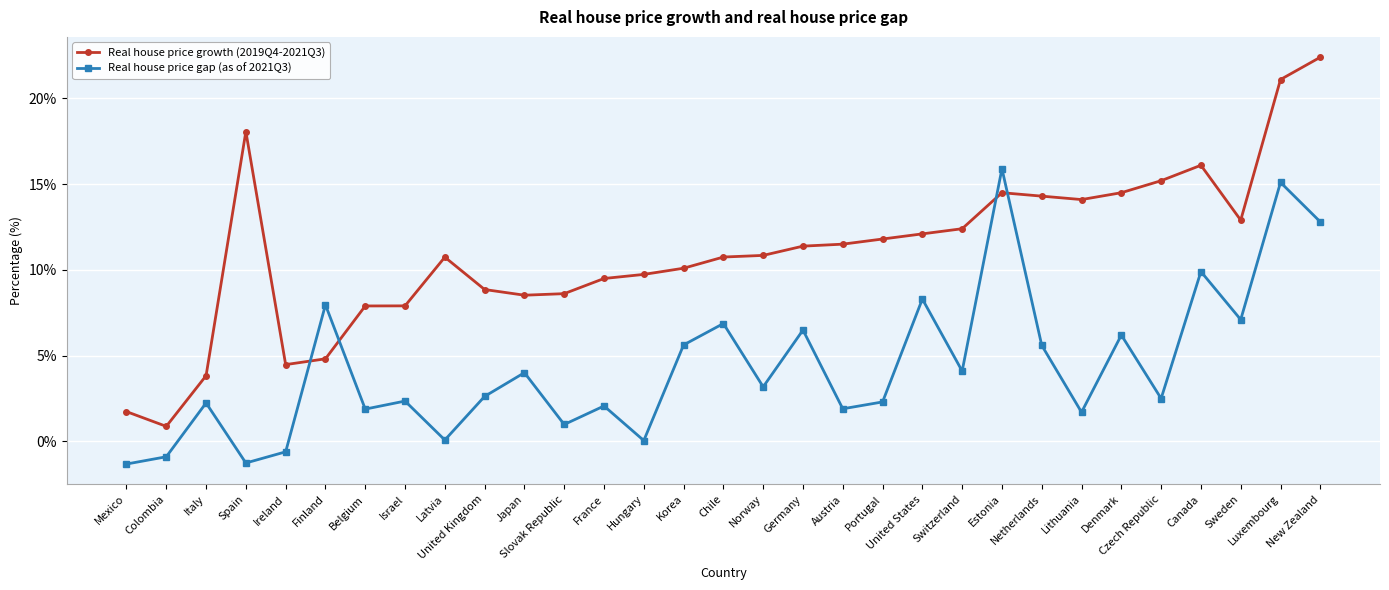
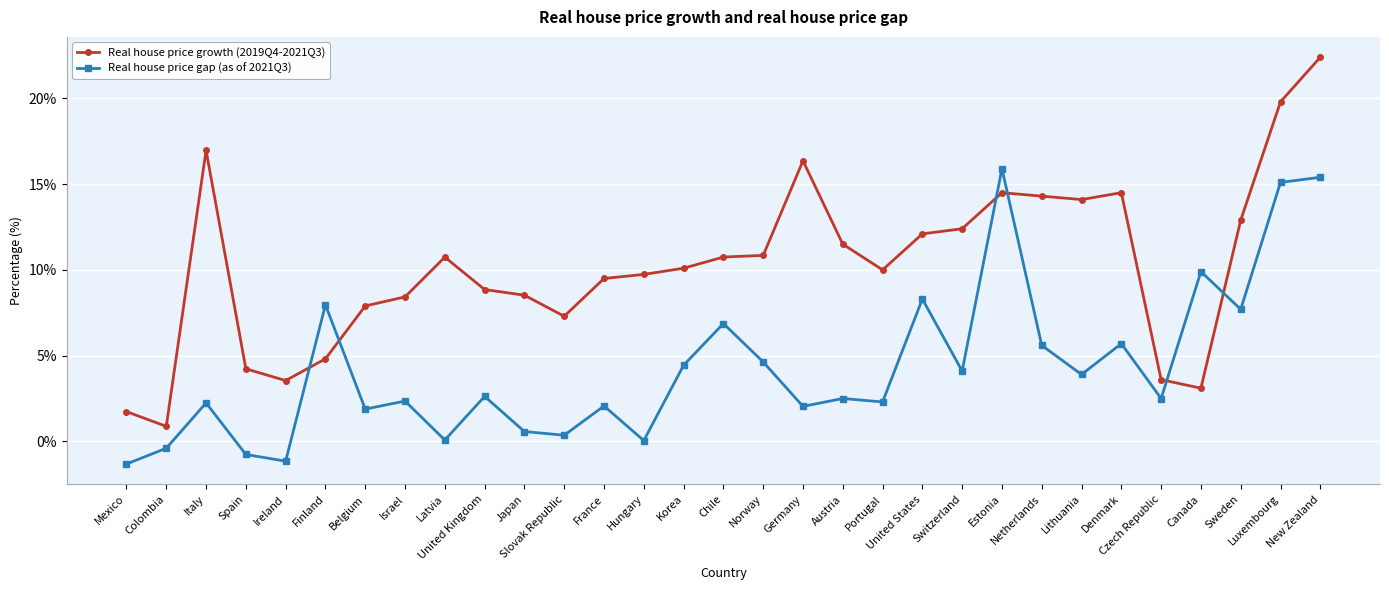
  {
    "Real house price growth (2019Q4-2021Q3)": {
      "Mexico": "1.7%",
      "Colombia": "0.9%",
-     "Italy": "3.8%",
-     "Spain": "18.1%",
-     "Ireland": "4.5%",
+     "Italy": "17.0%",
+     "Spain": "4.2%",
+     "Ireland": "3.5%",
      "Finland": "4.8%",
      "Belgium": "7.9%",
-     "Israel": "7.9%",
+     "Israel": "8.4%",
      "Latvia": "10.7%",
      "United Kingdom": "8.9%",
      "Japan": "8.5%",
-     "Slovak Republic": "8.6%",
+     "Slovak Republic": "7.3%",
      "France": "9.5%",
      "Hungary": "9.7%",
      "Korea": "10.1%",
      "Chile": "10.7%",
      "Norway": "10.8%",
-     "Germany": "11.4%",
+     "Germany": "16.4%",
      "Austria": "11.5%",
-     "Portugal": "11.8%",
+     "Portugal": "10.0%",
      "United States": "12.1%",
      "Switzerland": "12.4%",
      "Estonia": "14.5%",
      "Netherlands": "14.3%",
      "Lithuania": "14.1%",
      "Denmark": "14.5%",
-     "Czech Republic": "15.2%",
-     "Canada": "16.1%",
+     "Czech Republic": "3.6%",
+     "Canada": "3.1%",
      "Sweden": "12.9%",
-     "Luxembourg": "21.1%",
+     "Luxembourg": "19.8%",
      "New Zealand": "22.4%"
    },
    "Real house price gap (as of 2021Q3)": {
      "Mexico": "-1.3%",
-     "Colombia": "-0.9%",
+     "Colombia": "-0.4%",
      "Italy": "2.2%",
-     "Spain": "-1.3%",
-     "Ireland": "-0.6%",
+     "Spain": "-0.8%",
+     "Ireland": "-1.2%",
      "Finland": "8.0%",
      "Belgium": "1.9%",
      "Israel": "2.4%",
      "Latvia": "0.1%",
      "United Kingdom": "2.6%",
-     "Japan": "4.0%",
-     "Slovak Republic": "1.0%",
+     "Japan": "0.6%",
+     "Slovak Republic": "0.4%",
      "France": "2.1%",
      "Hungary": "0.0%",
-     "Korea": "5.6%",
+     "Korea": "4.4%",
      "Chile": "6.9%",
-     "Norway": "3.2%",
-     "Germany": "6.5%",
-     "Austria": "1.9%",
+     "Norway": "4.6%",
+     "Germany": "2.0%",
+     "Austria": "2.5%",
      "Portugal": "2.3%",
      "United States": "8.3%",
      "Switzerland": "4.1%",
      "Estonia": "15.9%",
      "Netherlands": "5.6%",
-     "Lithuania": "1.7%",
-     "Denmark": "6.2%",
+     "Lithuania": "3.9%",
+     "Denmark": "5.7%",
      "Czech Republic": "2.5%",
      "Canada": "9.9%",
-     "Sweden": "7.1%",
+     "Sweden": "7.7%",
      "Luxembourg": "15.1%",
-     "New Zealand": "12.8%"
+     "New Zealand": "15.4%"
    }
  }
